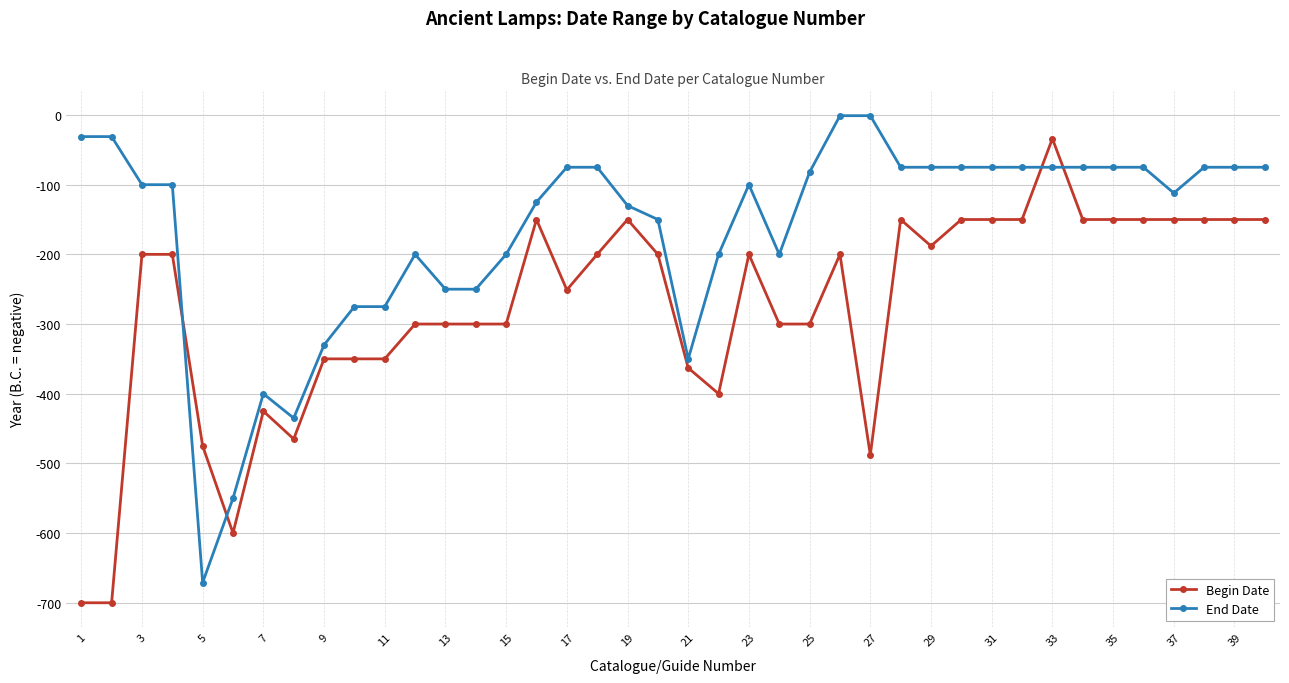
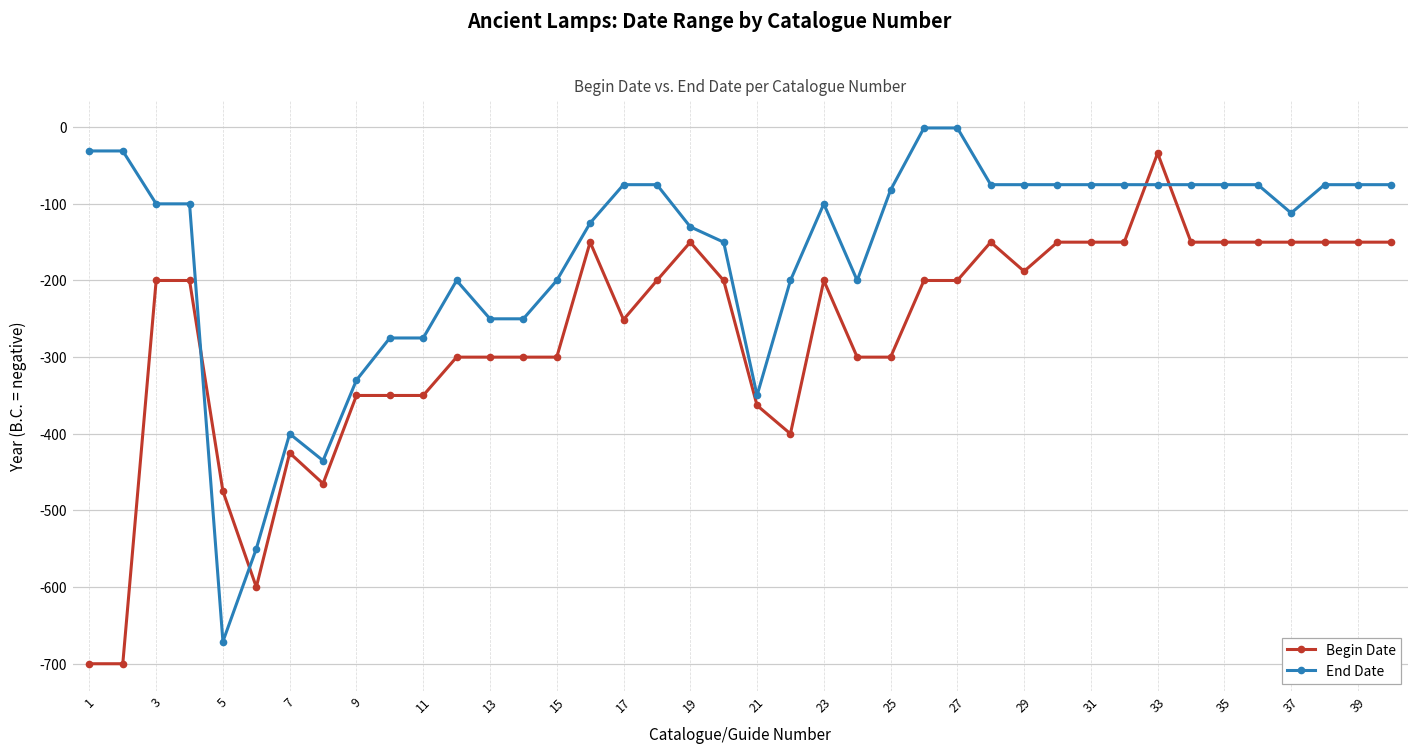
  {
    "Begin Date": {
      "1": -700,
      "3": -200,
      "5": -480,
      "7": -430,
      "9": -350,
      "11": -350,
      "13": -300,
      "15": -300,
      "17": -250,
      "19": -150,
      "21": -360,
      "23": -200,
      "25": -300,
-     "27": -490,
+     "27": -200,
      "29": -190,
      "31": -150,
      "33": -30,
      "35": -150,
      "37": -150,
      "39": -150
    },
    "End Date": {
      "1": -30,
      "3": -100,
      "5": -670,
      "7": -400,
      "9": -330,
      "11": -280,
      "13": -250,
      "15": -200,
      "17": -80,
      "19": -130,
      "21": -350,
      "23": -100,
      "25": -80,
      "27": 0,
      "29": -80,
      "31": -80,
      "33": -80,
      "35": -80,
      "37": -110,
      "39": -80
    }
  }
